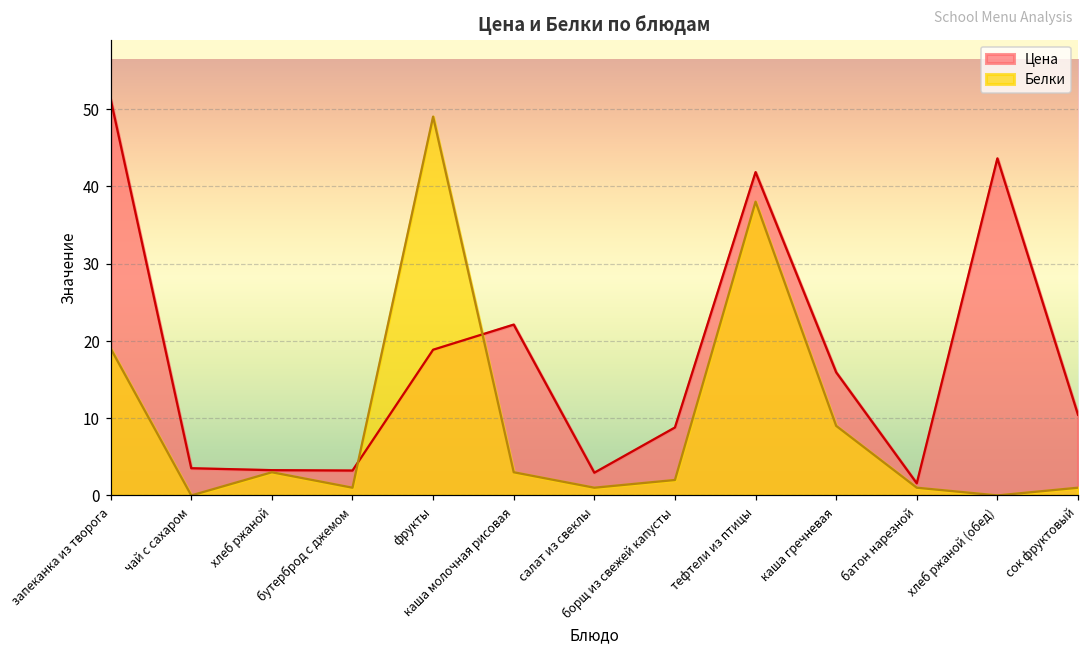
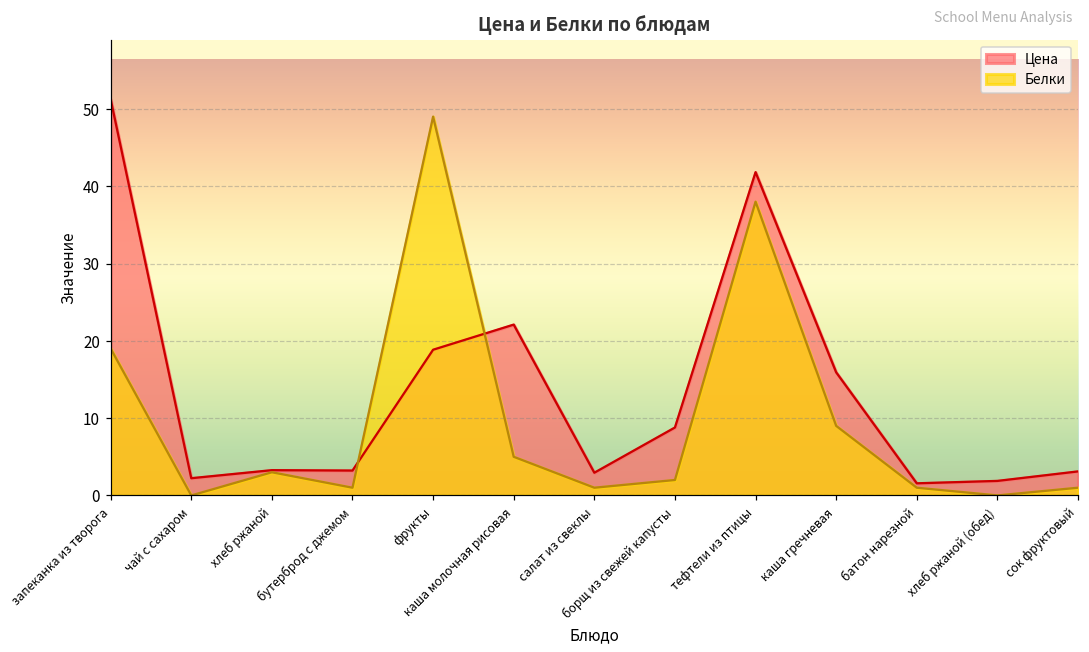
  {
    "Цена": {
      "запеканка из творога": 51,
-     "чай с сахаром": 4,
+     "чай с сахаром": 2,
      "бутерброд с джемом": 3,
      "фрукты": 19,
      "каша молочная рисовая": 22,
      "салат из свеклы": 3,
      "борщ из свежей капусты": 9,
      "тефтели из птицы": 42,
      "каша гречневая": 16,
      "батон нарезной": 2,
-     "хлеб ржаной (обед)": 44,
-     "сок фруктовый": 10
+     "хлеб ржаной (обед)": 2,
+     "сок фруктовый": 3
    },
    "Белки": {
      "запеканка из творога": 19,
      "чай с сахаром": 0,
      "бутерброд с джемом": 1,
      "фрукты": 49,
-     "каша молочная рисовая": 3,
+     "каша молочная рисовая": 5,
      "салат из свеклы": 1,
      "борщ из свежей капусты": 2,
      "тефтели из птицы": 38,
      "каша гречневая": 9,
      "батон нарезной": 1,
      "хлеб ржаной (обед)": 0,
      "сок фруктовый": 1
    }
  }
